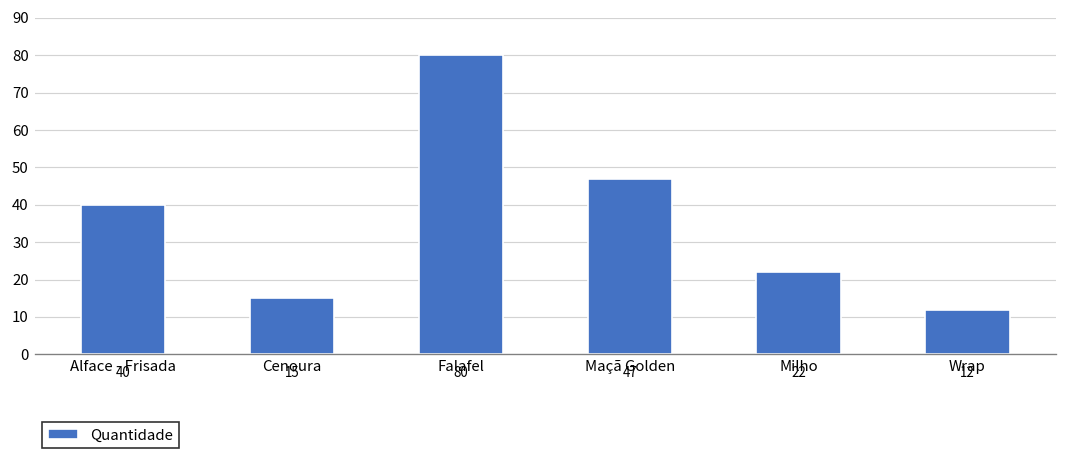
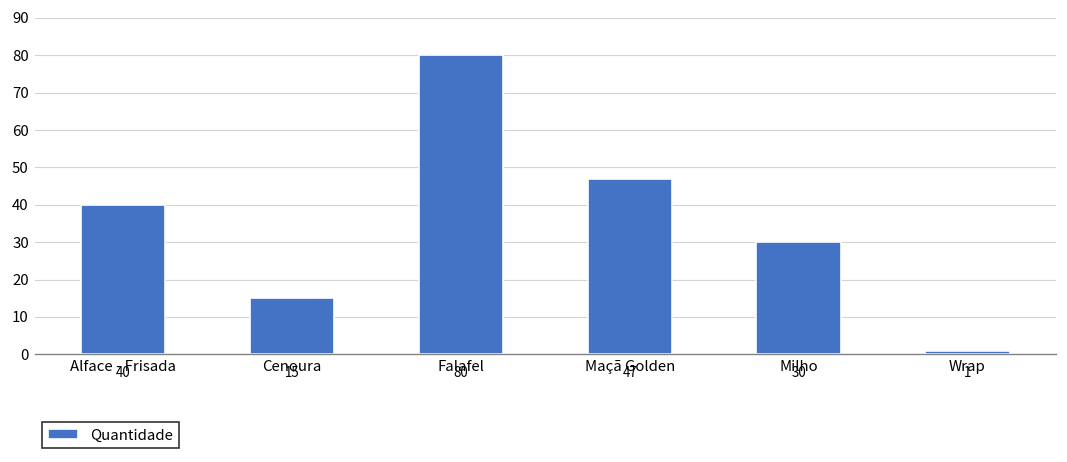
  {
-   "Milho": 22,
-   "Wrap": 12
+   "Milho": 30,
+   "Wrap": 1
  }
